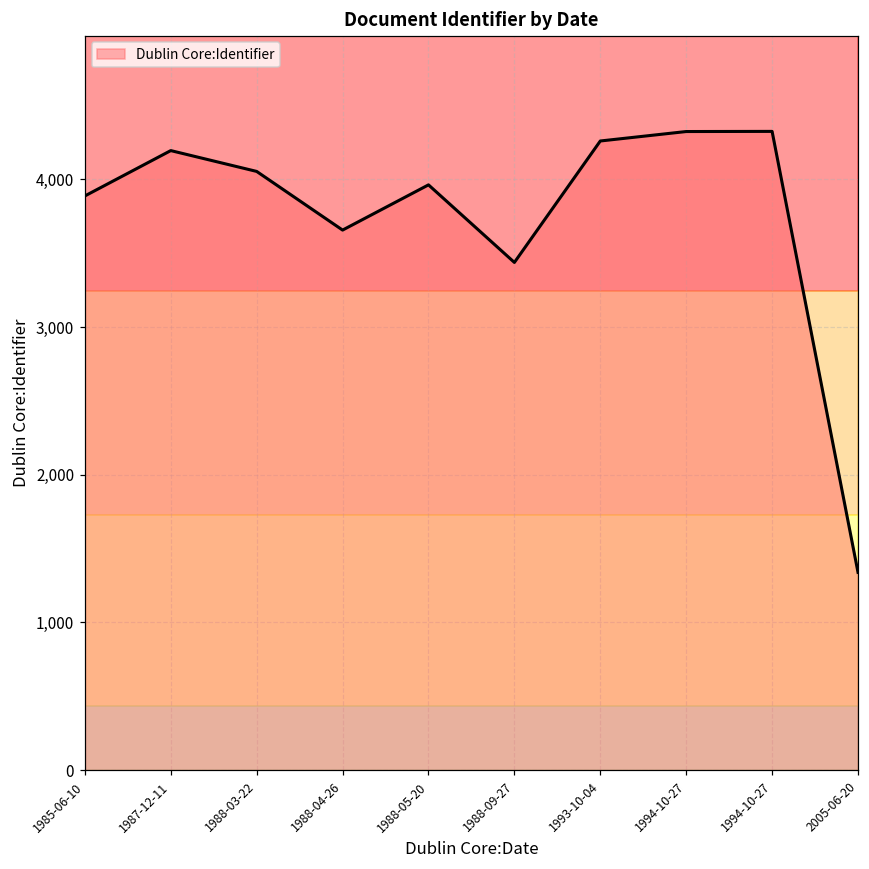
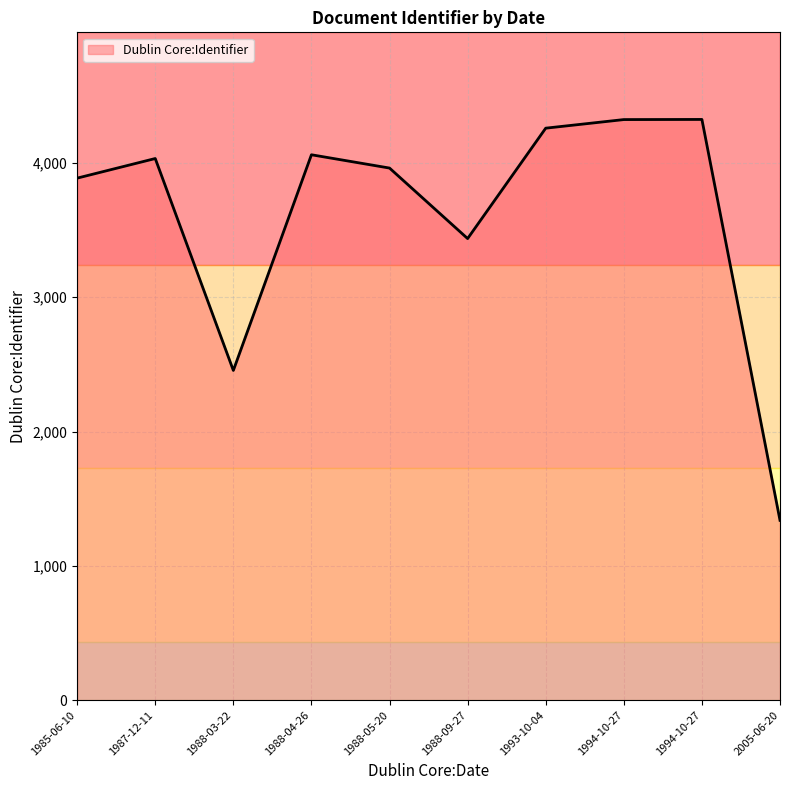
  {
    "1985-06-10": "3,890",
-   "1987-12-11": "4,190",
-   "1988-03-22": "4,050",
-   "1988-04-26": "3,660",
+   "1987-12-11": "4,030",
+   "1988-03-22": "2,460",
+   "1988-04-26": "4,060",
    "1988-05-20": "3,960",
    "1988-09-27": "3,440",
    "1993-10-04": "4,260",
    "2005-06-20": "1,340"
  }
